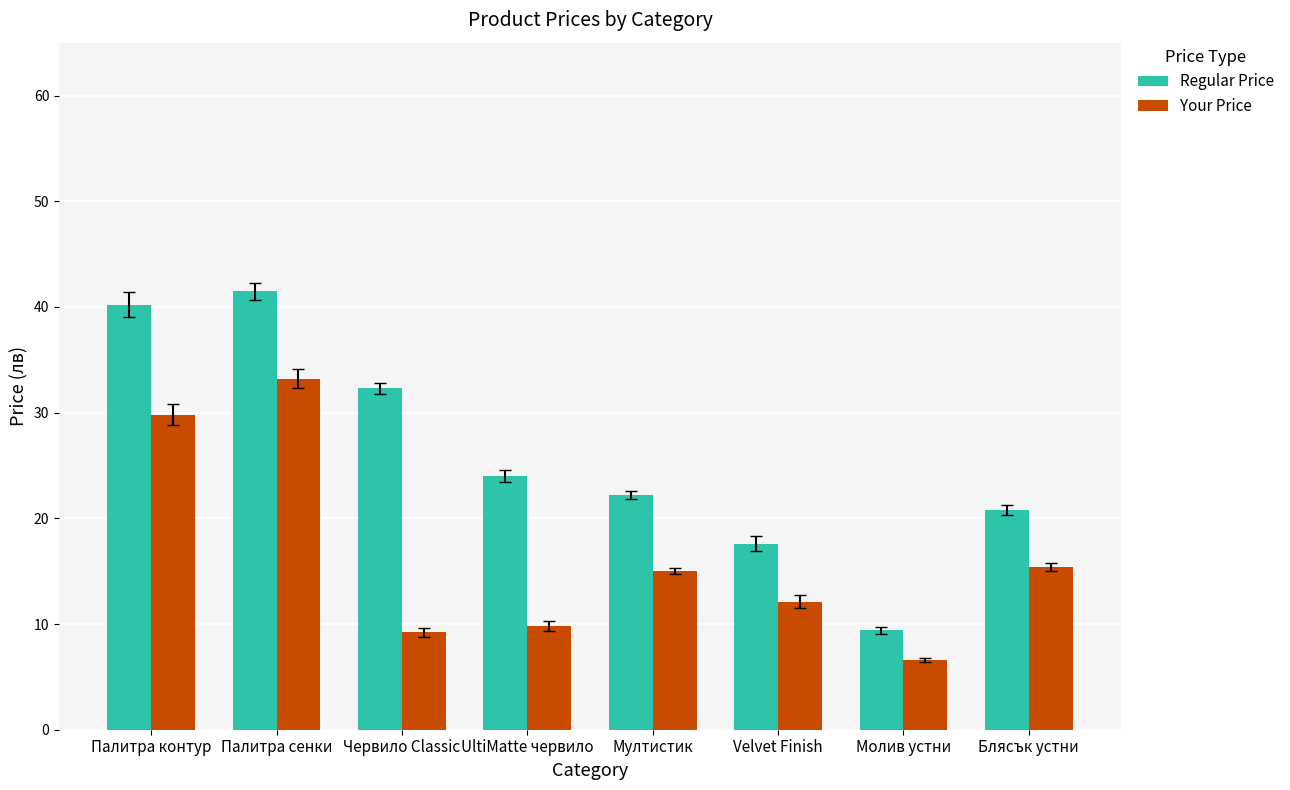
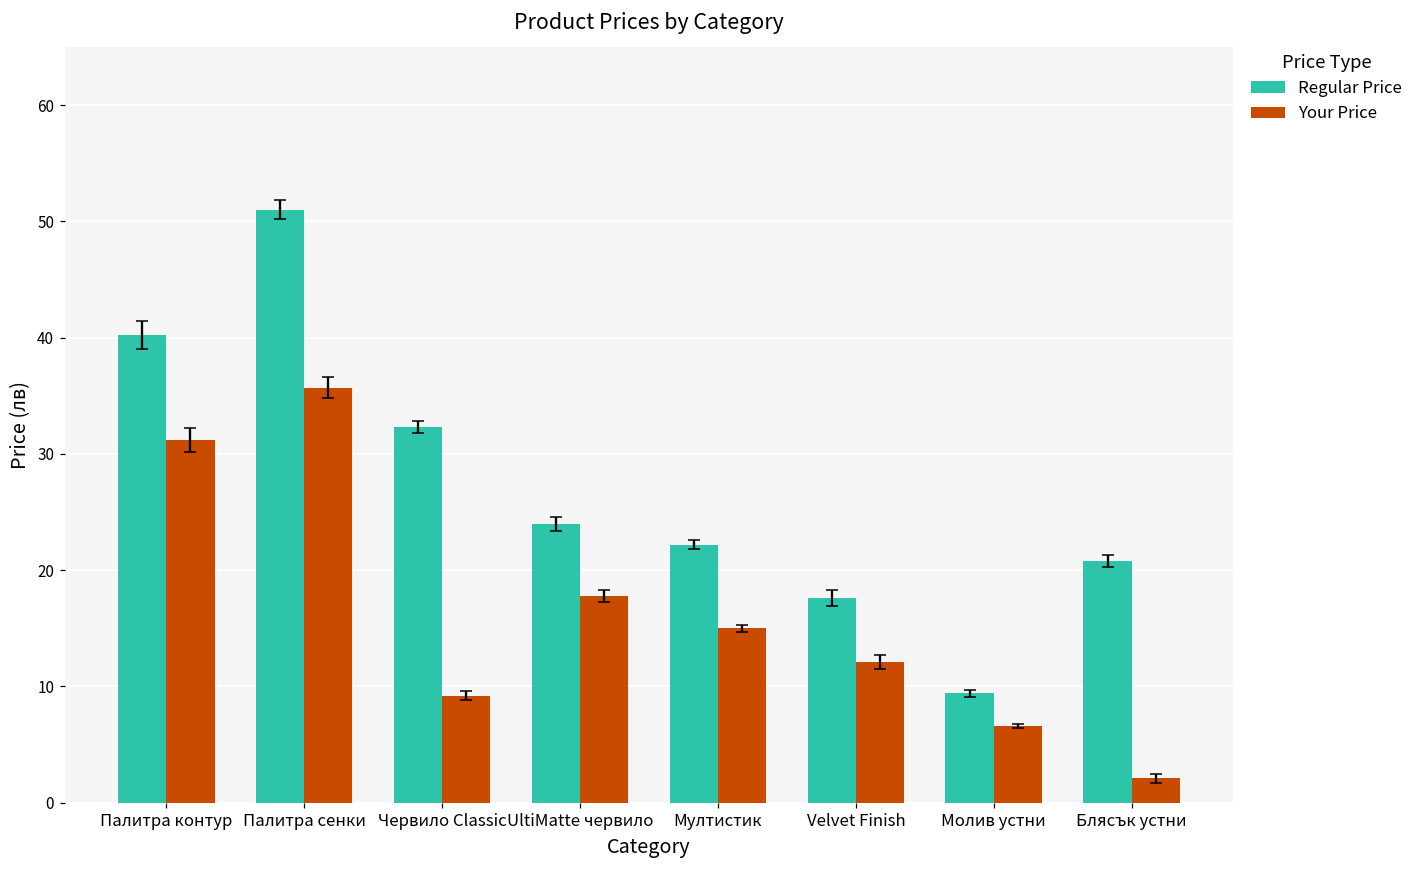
  {
    "Regular Price": {
      "Палитра контур": 40.2,
-     "Палитра сенки": 41.5,
+     "Палитра сенки": 51.0,
      "Червило Classic": 32.3,
      "UltiMatte червило": 24.0,
      "Мултистик": 22.2,
      "Velvet Finish": 17.6,
      "Молив устни": 9.4,
      "Блясък устни": 20.8
    },
    "Your Price": {
-     "Палитра контур": 29.8,
-     "Палитра сенки": 33.2,
+     "Палитра контур": 31.2,
+     "Палитра сенки": 35.7,
      "Червило Classic": 9.2,
-     "UltiMatte червило": 9.8,
+     "UltiMatte червило": 17.8,
      "Мултистик": 15.0,
      "Velvet Finish": 12.1,
      "Молив устни": 6.6,
-     "Блясък устни": 15.4
+     "Блясък устни": 2.1
    }
  }
